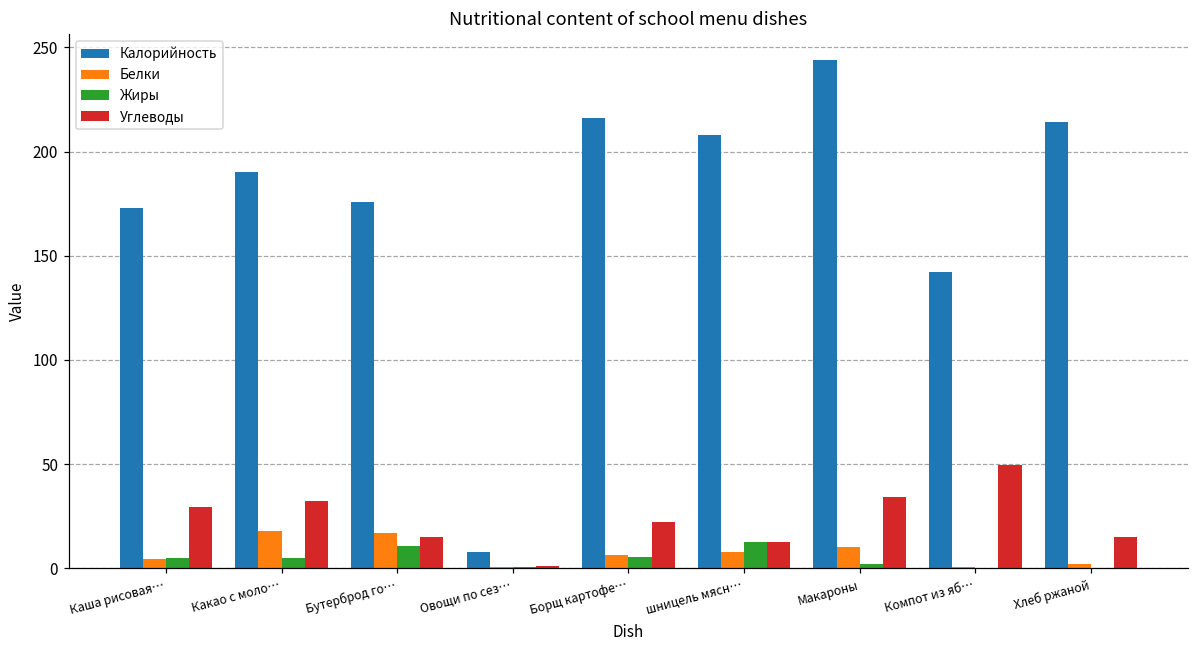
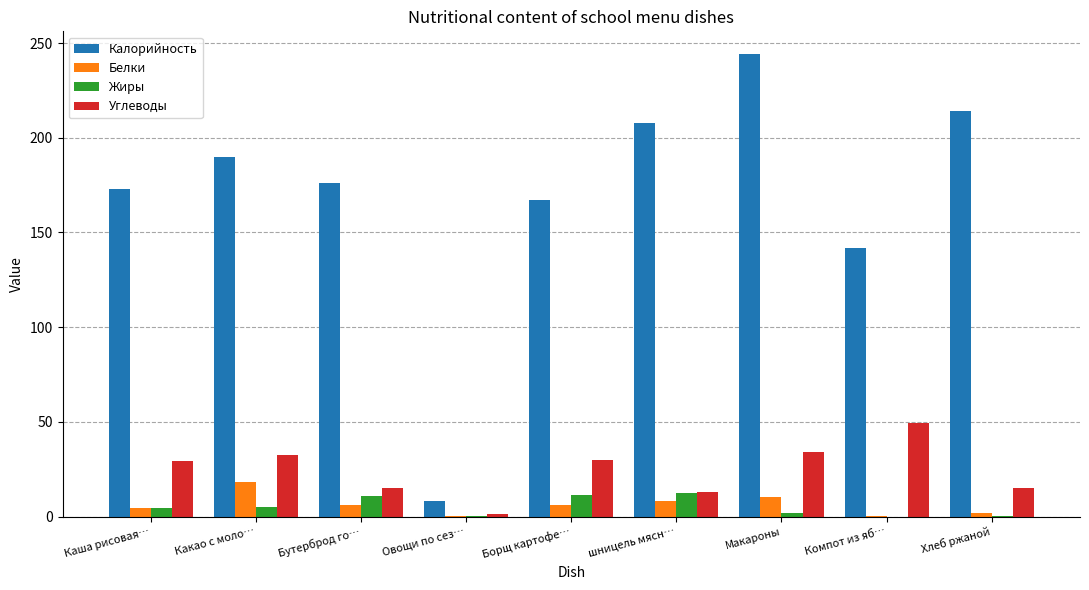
  {
    "Калорийность": {
      "Каша рисовая…": 173,
      "Какао с моло…": 190,
      "Бутерброд го…": 176,
      "Овощи по сез…": 8,
-     "Борщ картофе…": 216,
+     "Борщ картофе…": 167,
      "шницель мясн…": 208,
      "Макароны": 244,
      "Компот из яб…": 142,
      "Хлеб ржаной": 214
    },
    "Белки": {
      "Каша рисовая…": 4,
      "Какао с моло…": 18,
-     "Бутерброд го…": 17,
+     "Бутерброд го…": 6,
      "Борщ картофе…": 6,
      "шницель мясн…": 8,
      "Макароны": 10,
      "Хлеб ржаной": 2
    },
    "Жиры": {
      "Каша рисовая…": 5,
      "Какао с моло…": 5,
      "Бутерброд го…": 11,
-     "Борщ картофе…": 6,
+     "Борщ картофе…": 11,
      "шницель мясн…": 13,
      "Макароны": 2,
      "Компот из яб…": 0
    },
    "Углеводы": {
      "Каша рисовая…": 30,
      "Какао с моло…": 33,
      "Бутерброд го…": 15,
-     "Борщ картофе…": 22,
+     "Борщ картофе…": 30,
      "шницель мясн…": 13,
      "Макароны": 34,
      "Компот из яб…": 50,
      "Хлеб ржаной": 15
    }
  }
